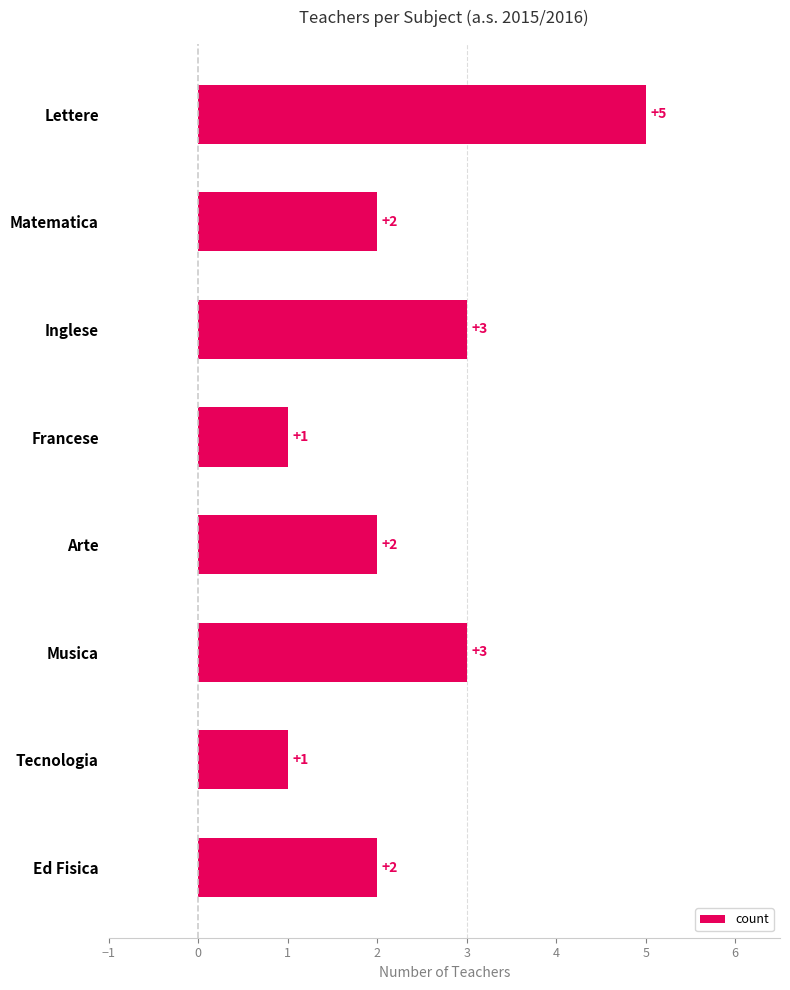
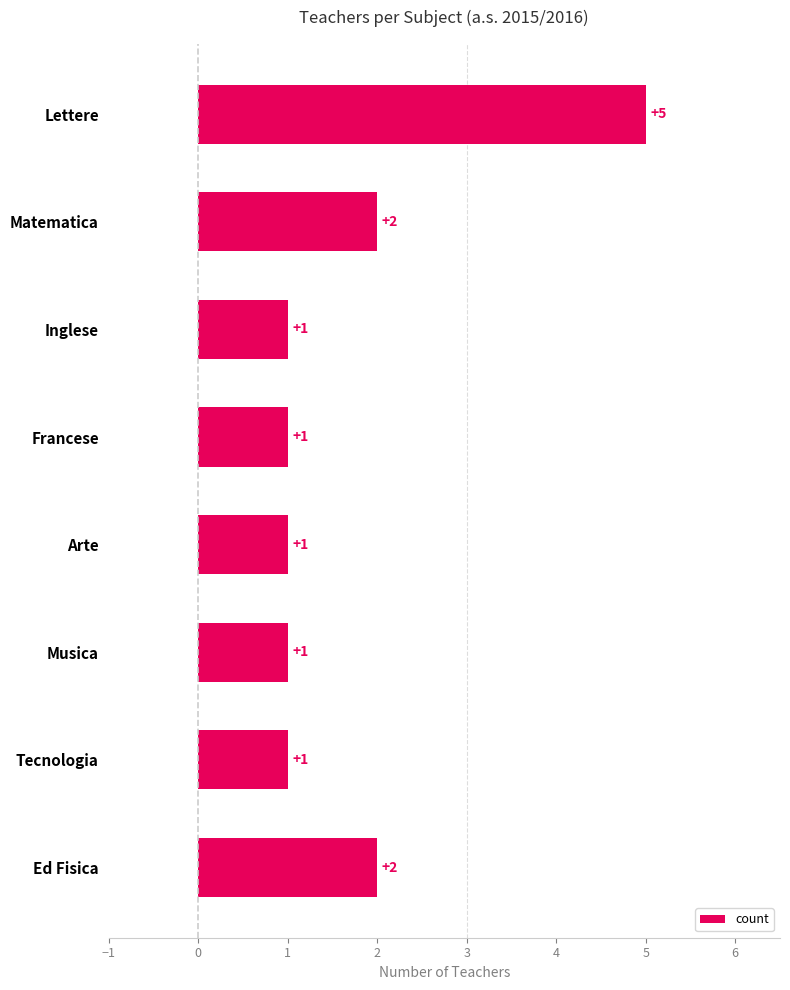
  {
    "Lettere": "+5",
    "Matematica": "+2",
-   "Inglese": "+3",
+   "Inglese": "+1",
    "Francese": "+1",
-   "Arte": "+2",
-   "Musica": "+3",
+   "Arte": "+1",
+   "Musica": "+1",
    "Tecnologia": "+1",
    "Ed Fisica": "+2"
  }
